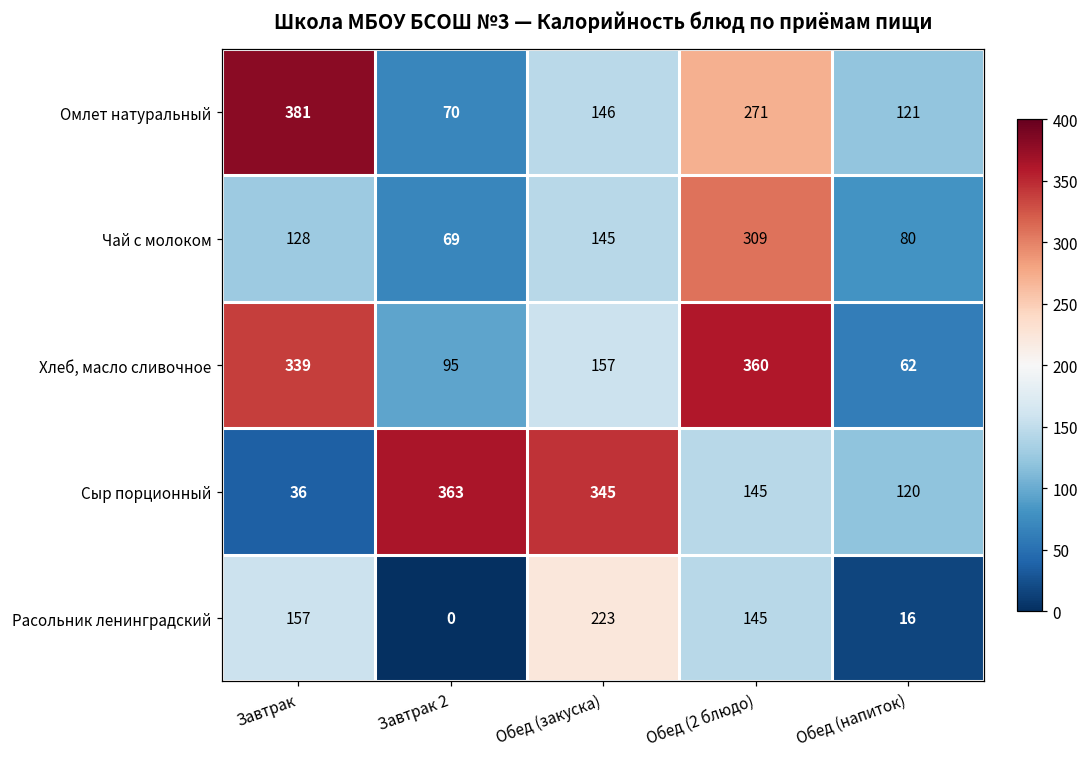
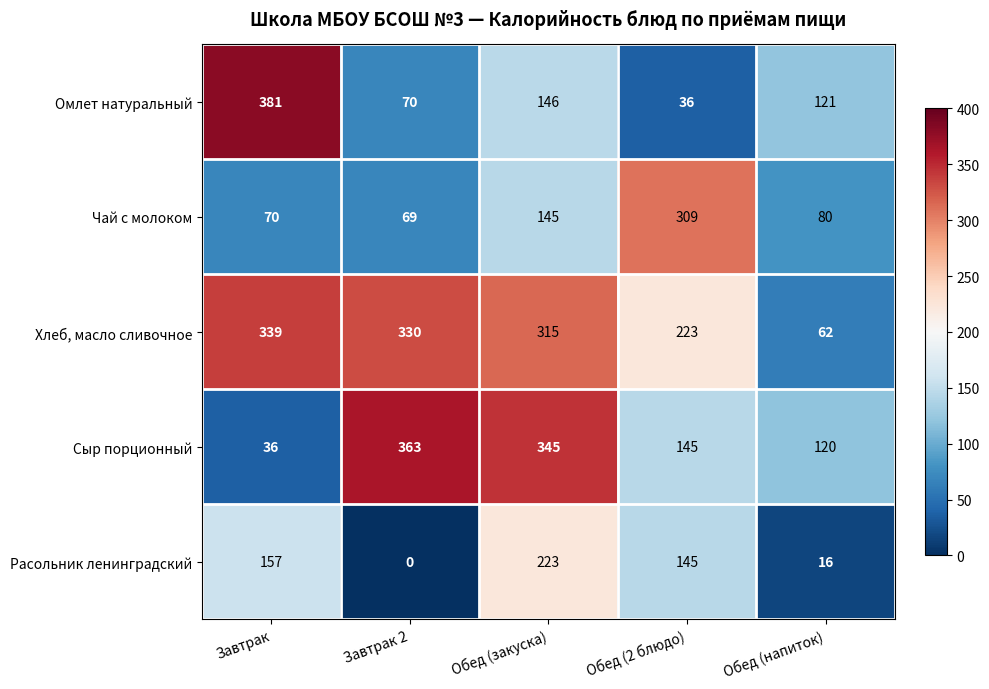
  {
    "Омлет натуральный": {
      "Завтрак": 381,
      "Завтрак 2": 70,
      "Обед (закуска)": 146,
-     "Обед (2 блюдо)": 271,
+     "Обед (2 блюдо)": 36,
      "Обед (напиток)": 121
    },
    "Чай с молоком": {
-     "Завтрак": 128,
+     "Завтрак": 70,
      "Завтрак 2": 69,
      "Обед (закуска)": 145,
      "Обед (2 блюдо)": 309,
      "Обед (напиток)": 80
    },
    "Хлеб, масло сливочное": {
      "Завтрак": 339,
-     "Завтрак 2": 95,
-     "Обед (закуска)": 157,
-     "Обед (2 блюдо)": 360,
+     "Завтрак 2": 330,
+     "Обед (закуска)": 315,
+     "Обед (2 блюдо)": 223,
      "Обед (напиток)": 62
    },
    "Сыр порционный": {
      "Завтрак": 36,
      "Завтрак 2": 363,
      "Обед (закуска)": 345,
      "Обед (2 блюдо)": 145,
      "Обед (напиток)": 120
    },
    "Расольник ленинградский": {
      "Завтрак": 157,
      "Завтрак 2": 0,
      "Обед (закуска)": 223,
      "Обед (2 блюдо)": 145,
      "Обед (напиток)": 16
    }
  }
